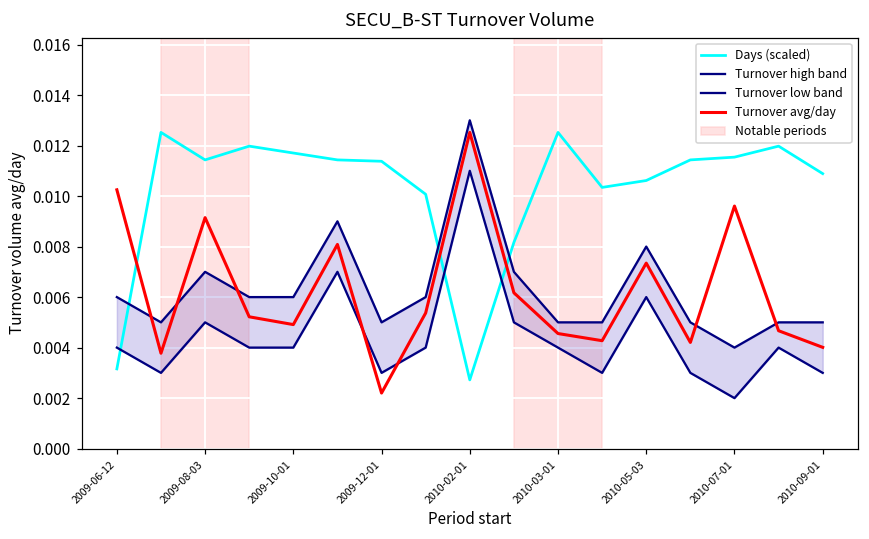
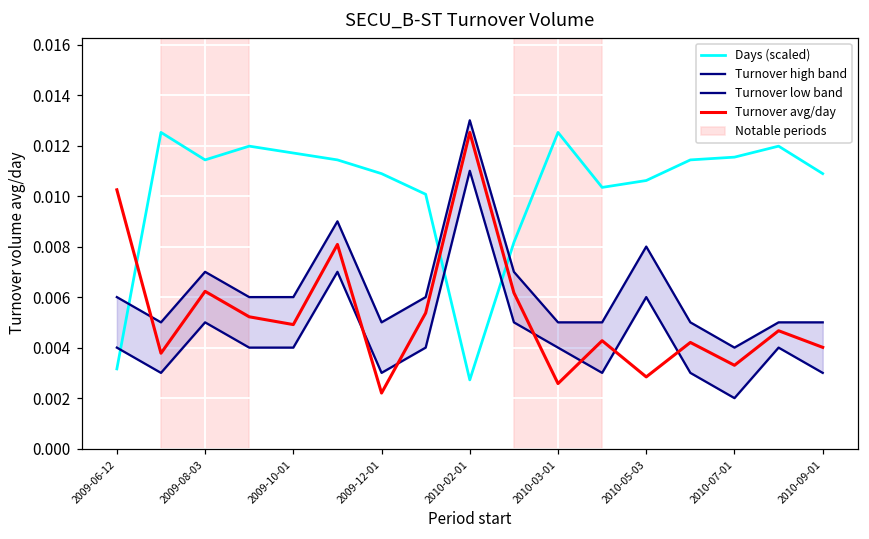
  {
    "Days (scaled)": {
      "2009-06-12": 0.0032,
      "2009-08-03": 0.0114,
      "2009-10-01": 0.0117,
-     "2009-12-01": 0.0114,
+     "2009-12-01": 0.0109,
      "2010-02-01": 0.0027,
      "2010-03-01": 0.0125,
      "2010-05-03": 0.0106,
      "2010-07-01": 0.0115,
      "2010-09-01": 0.0109
    },
    "Turnover avg/day": {
      "2009-06-12": 0.0102,
-     "2009-08-03": 0.0091,
+     "2009-08-03": 0.0062,
      "2009-10-01": 0.0049,
      "2009-12-01": 0.0022,
      "2010-02-01": 0.0125,
-     "2010-03-01": 0.0046,
-     "2010-05-03": 0.0073,
-     "2010-07-01": 0.0096,
+     "2010-03-01": 0.0026,
+     "2010-05-03": 0.0028,
+     "2010-07-01": 0.0033,
      "2010-09-01": 0.0040
    }
  }
